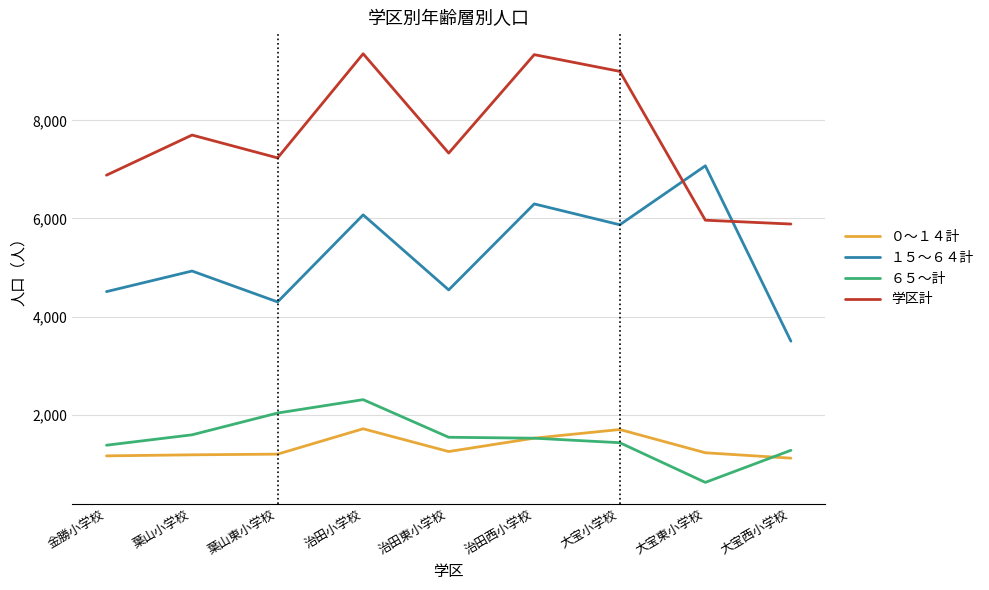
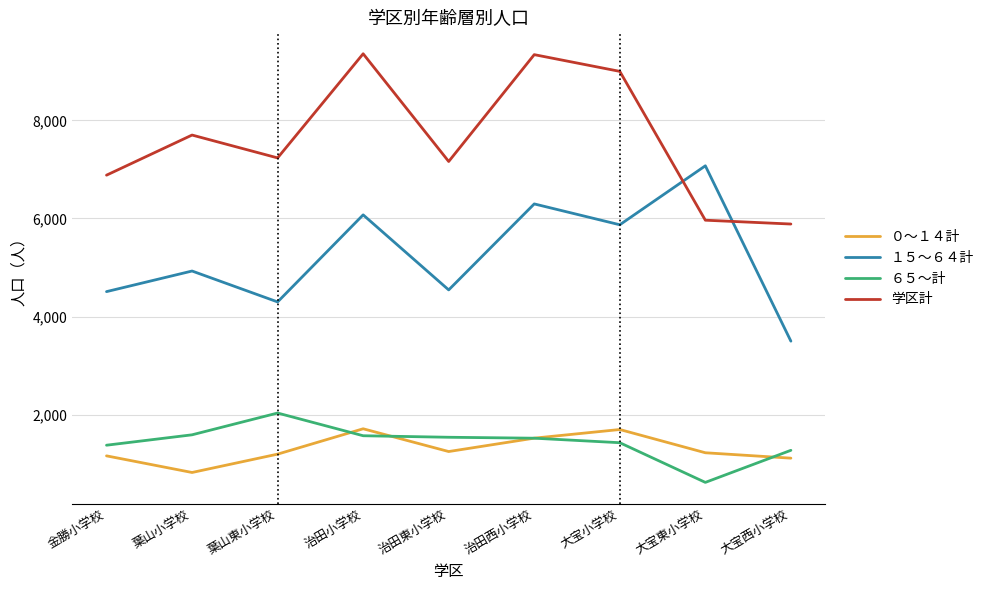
  {
    "０～１４計": {
      "金勝小学校": "1,200",
-     "葉山小学校": "1,200",
+     "葉山小学校": "800",
      "葉山東小学校": "1,200",
      "治田小学校": "1,700",
      "治田東小学校": "1,200",
      "大宝小学校": "1,700",
      "大宝東小学校": "1,200",
      "大宝西小学校": "1,100"
    },
    "１５～６４計": {
      "金勝小学校": "4,500",
      "葉山小学校": "4,900",
      "葉山東小学校": "4,300",
      "治田小学校": "6,100",
      "治田東小学校": "4,500",
      "治田西小学校": "6,300",
      "大宝小学校": "5,900",
      "大宝東小学校": "7,100",
      "大宝西小学校": "3,500"
    },
    "６５～計": {
      "金勝小学校": "1,400",
      "葉山小学校": "1,600",
      "葉山東小学校": "2,000",
-     "治田小学校": "2,300",
+     "治田小学校": "1,600",
      "治田東小学校": "1,500",
      "大宝小学校": "1,400",
      "大宝東小学校": "600",
      "大宝西小学校": "1,300"
    },
    "学区計": {
      "金勝小学校": "6,900",
      "葉山小学校": "7,700",
      "葉山東小学校": "7,200",
      "治田小学校": "9,400",
-     "治田東小学校": "7,300",
+     "治田東小学校": "7,200",
      "治田西小学校": "9,300",
      "大宝小学校": "9,000",
      "大宝東小学校": "6,000",
      "大宝西小学校": "5,900"
    }
  }
